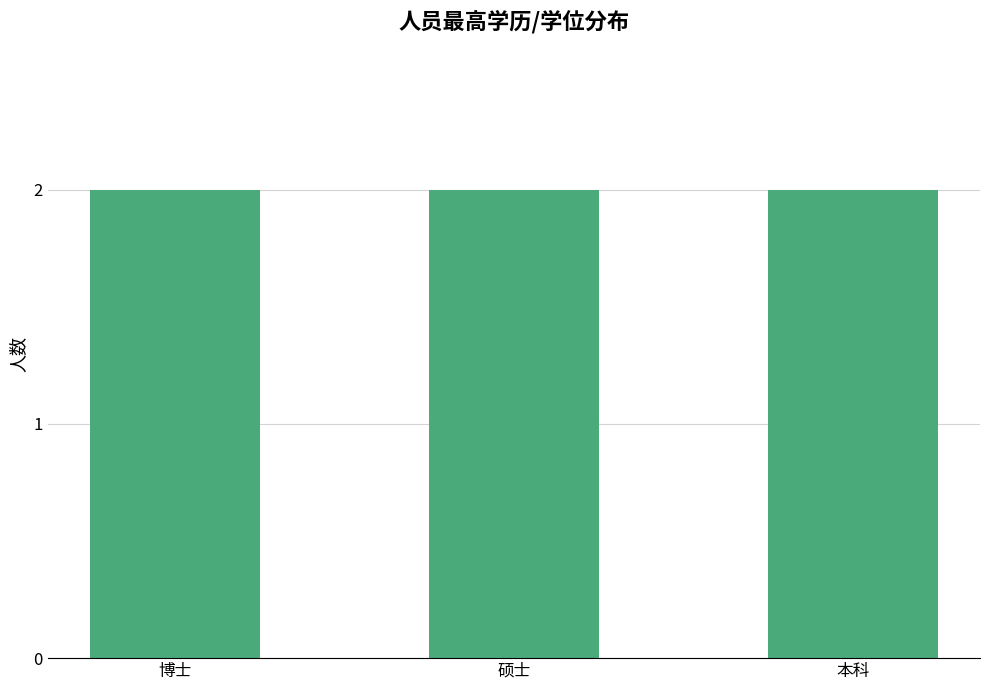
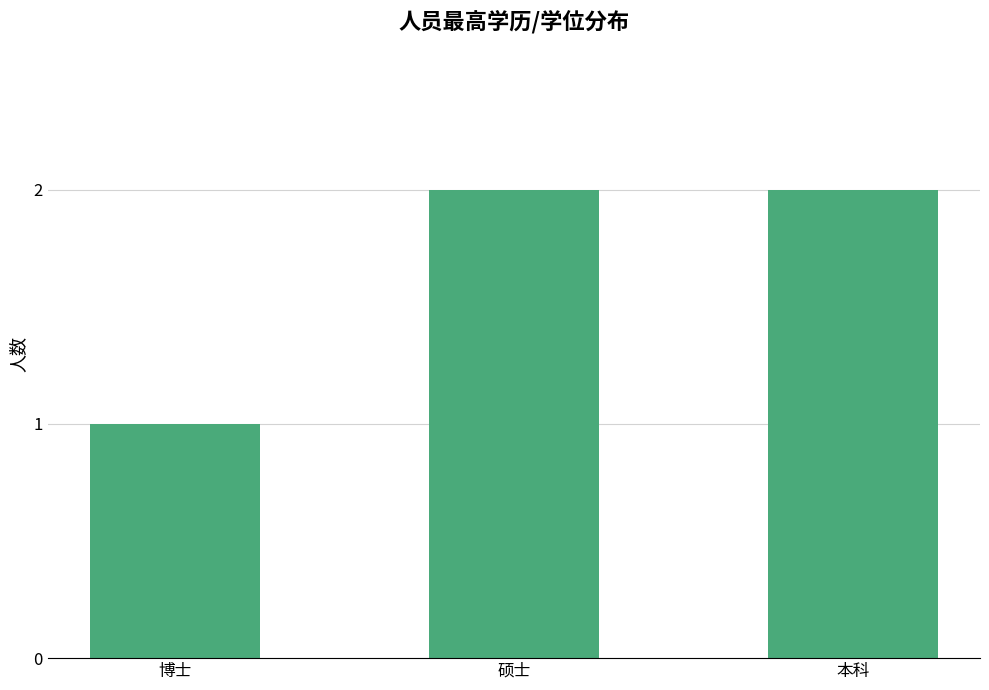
  {
-   "博士": 2,
+   "博士": 1,
    "硕士": 2,
    "本科": 2
  }
